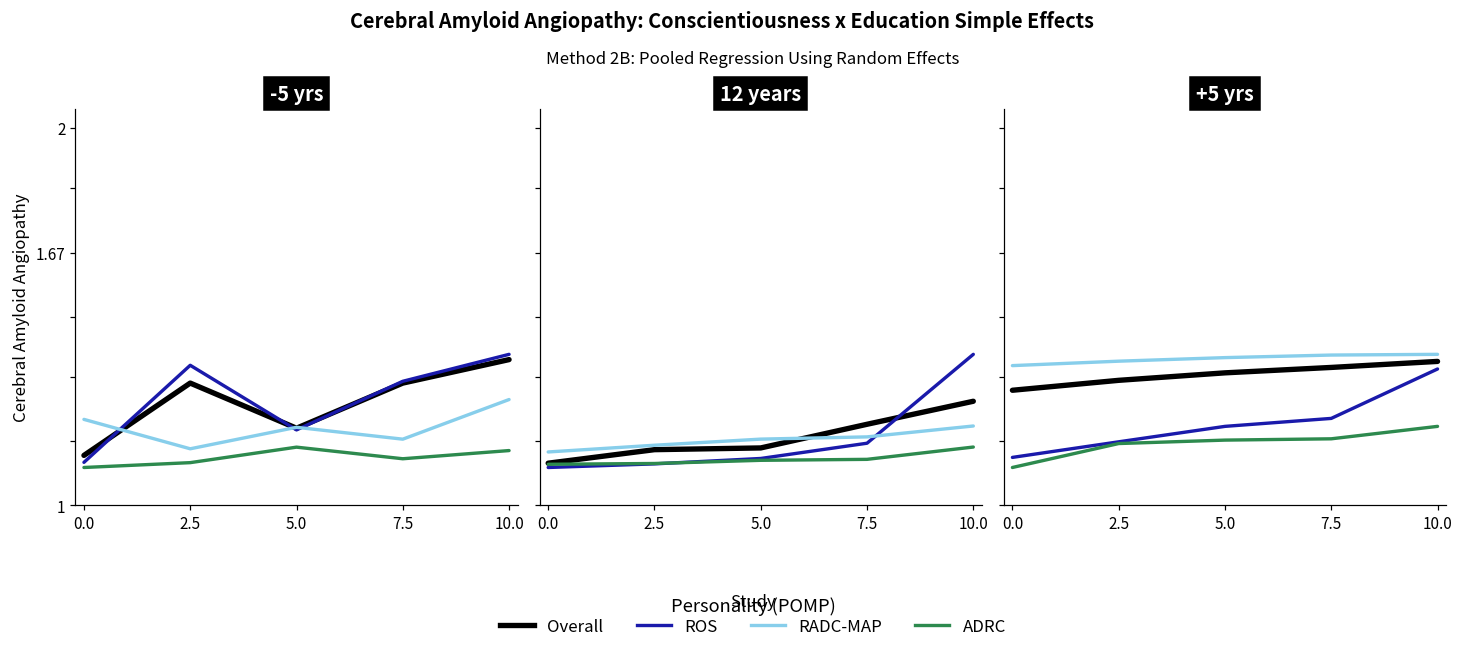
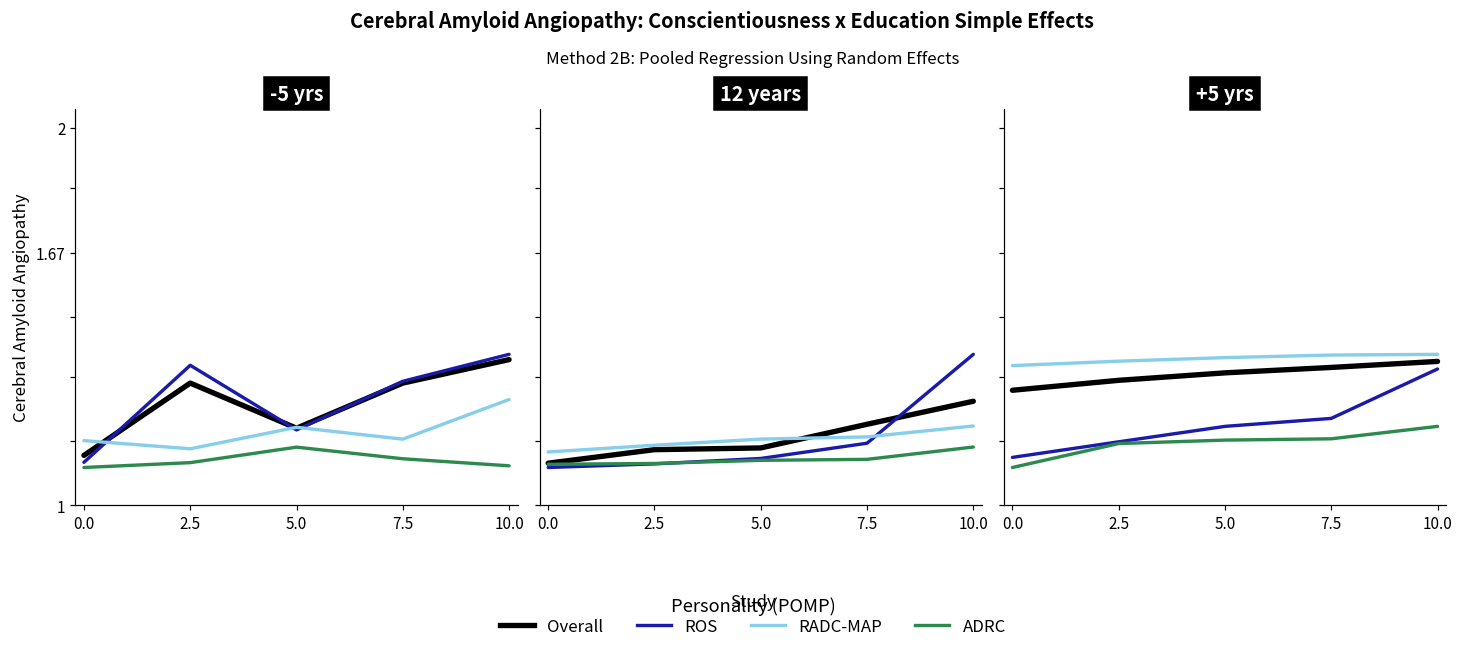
  {
    "-5 yrs": {
      "Overall": {
        "0.0": 1.13,
        "2.5": 1.32,
        "10.0": 1.39
      },
      "ROS": {
        "0.0": 1.11,
        "2.5": 1.37,
        "10.0": 1.40
      },
      "RADC-MAP": {
-       "0.0": 1.23,
+       "0.0": 1.17,
        "2.5": 1.15,
        "7.5": 1.18,
        "10.0": 1.28
      },
      "ADRC": {
        "0.0": 1.10,
        "2.5": 1.11,
        "5.0": 1.15,
        "7.5": 1.12,
-       "10.0": 1.14
+       "10.0": 1.10
      }
    }
  }
